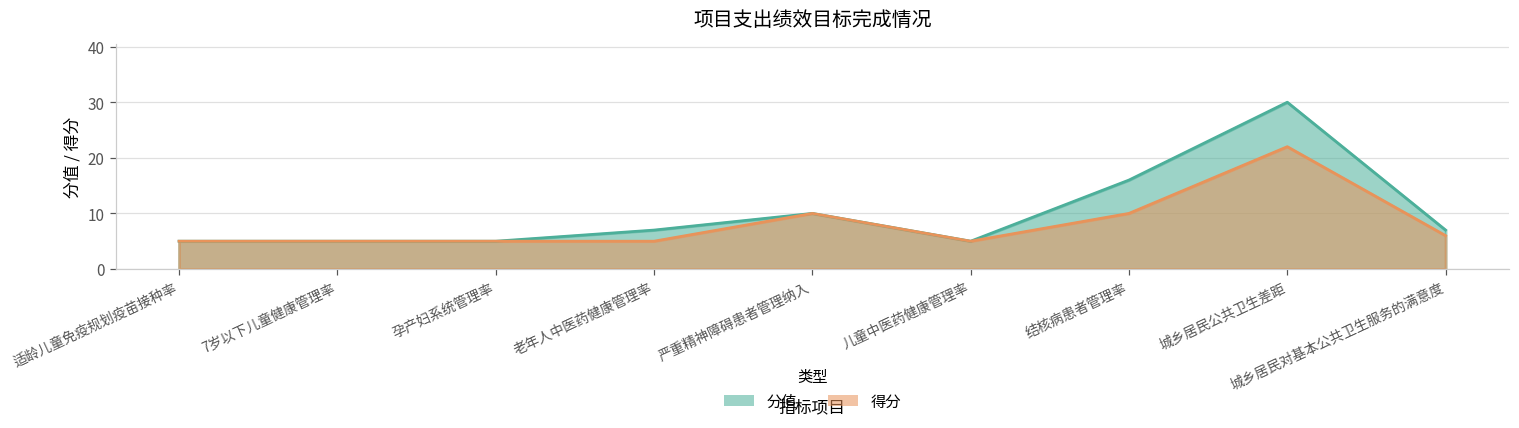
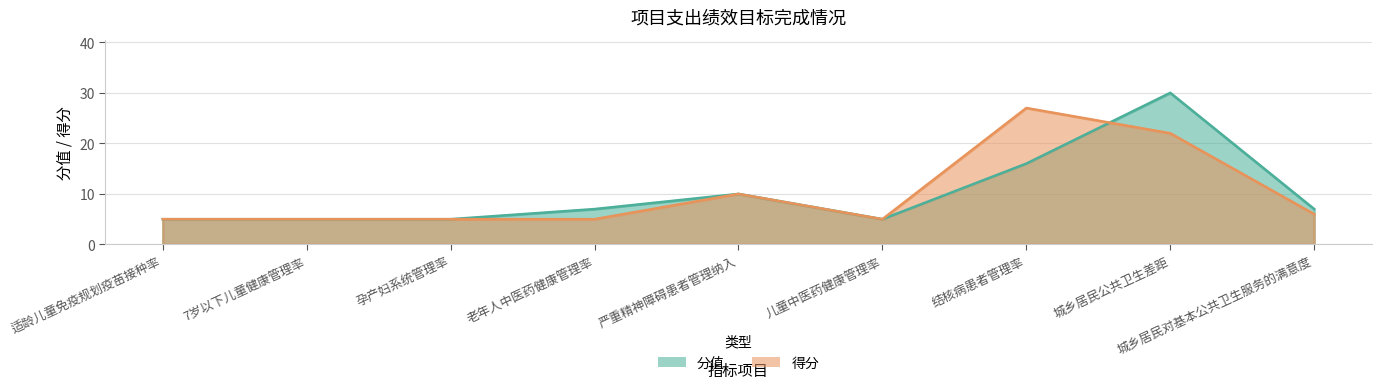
  {
    "分值": {
      "老年人中医药健康管理率": 7,
      "结核病患者管理率": 16,
      "城乡居民公共卫生差距": 30,
      "城乡居民对基本公共卫生服务的满意度": 7
    },
    "得分": {
      "老年人中医药健康管理率": 5,
-     "结核病患者管理率": 10,
+     "结核病患者管理率": 27,
      "城乡居民公共卫生差距": 22,
      "城乡居民对基本公共卫生服务的满意度": 6
    }
  }
